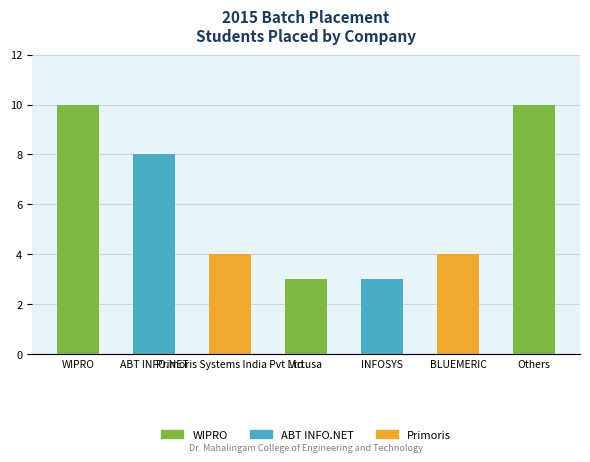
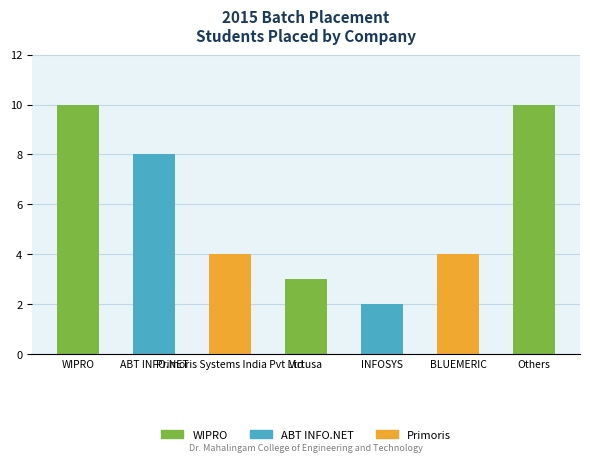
  {
    "WIPRO": 10,
-   "INFOSYS": 3,
+   "INFOSYS": 2,
    "BLUEMERIC": 4,
    "Others": 10
  }
